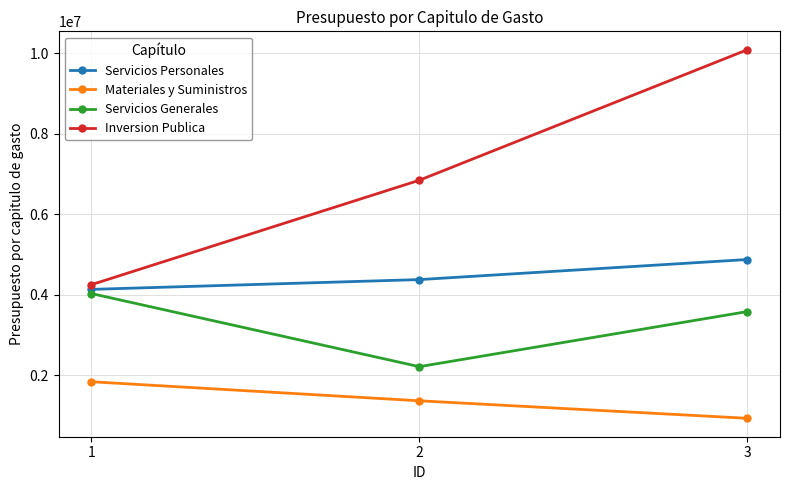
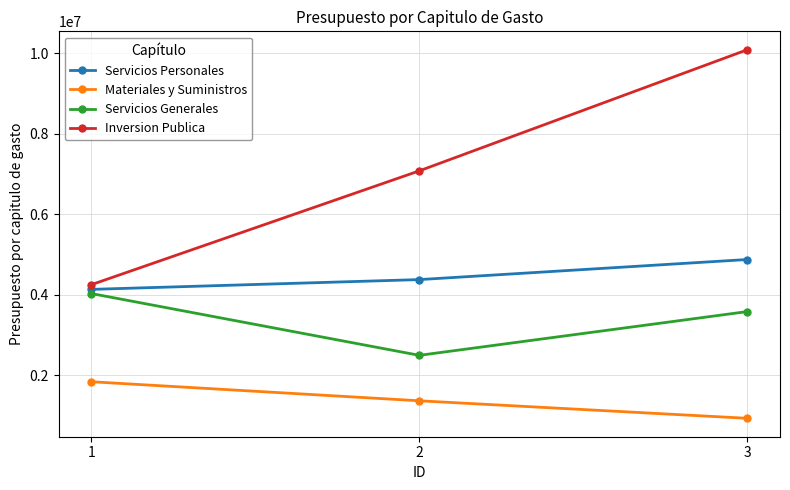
  {
    "Servicios Personales": {
      "1": 4100000,
      "2": 4400000,
      "3": 4900000
    },
    "Materiales y Suministros": {
      "1": 1800000,
      "2": 1400000,
      "3": 900000
    },
    "Servicios Generales": {
      "1": 4000000,
-     "2": 2200000,
+     "2": 2500000,
      "3": 3600000
    },
    "Inversion Publica": {
      "1": 4200000,
-     "2": 6800000,
+     "2": 7100000,
      "3": 10100000
    }
  }
